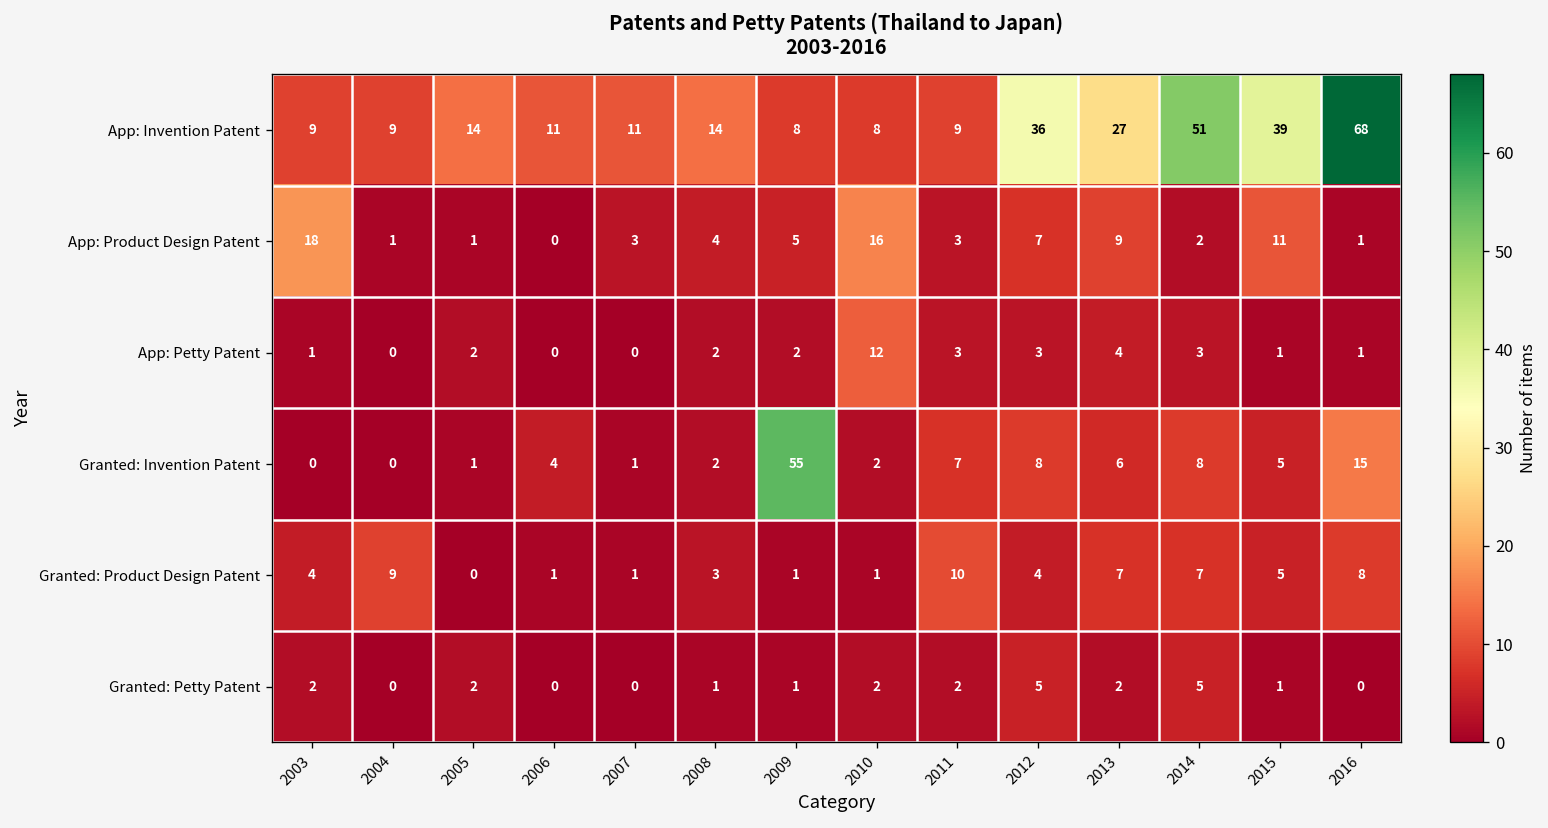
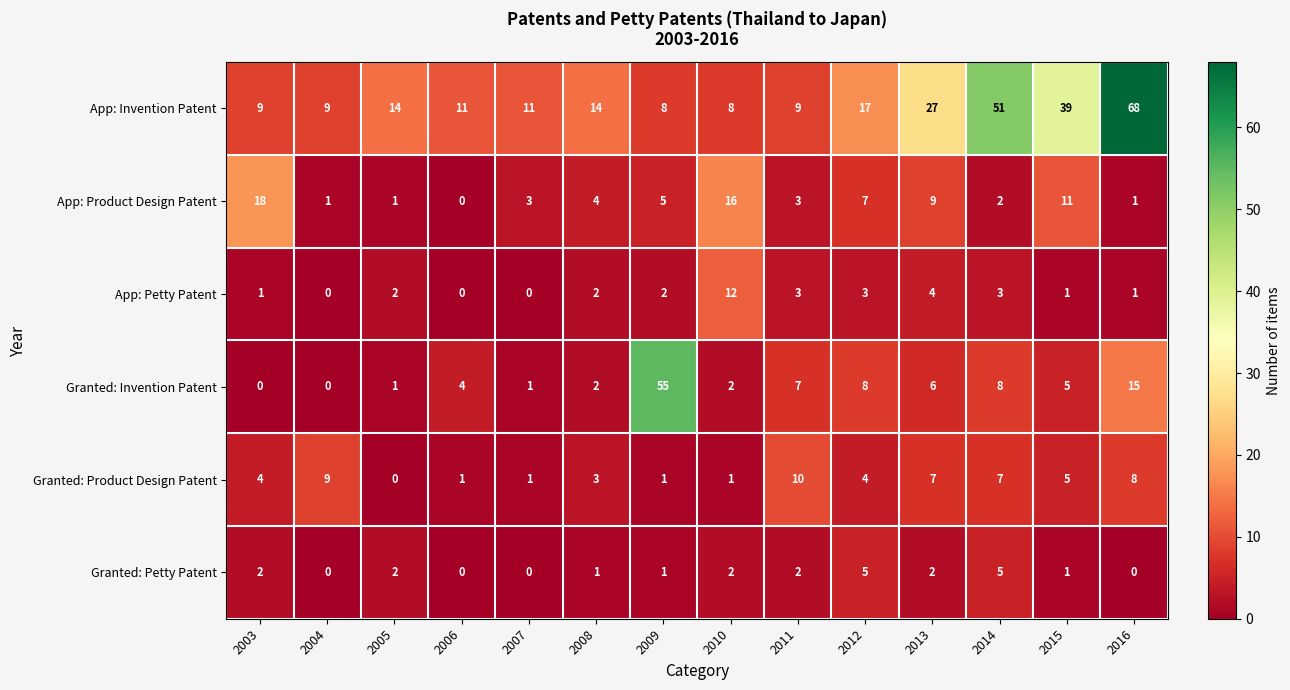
  {
    "App: Invention Patent": {
      "2003": 9,
      "2004": 9,
      "2005": 14,
      "2006": 11,
      "2007": 11,
      "2008": 14,
      "2009": 8,
      "2010": 8,
      "2011": 9,
-     "2012": 36,
+     "2012": 17,
      "2013": 27,
      "2014": 51,
      "2015": 39,
      "2016": 68
    },
    "App: Product Design Patent": {
      "2003": 18,
      "2004": 1,
      "2005": 1,
      "2006": 0,
      "2007": 3,
      "2008": 4,
      "2009": 5,
      "2010": 16,
      "2011": 3,
      "2012": 7,
      "2013": 9,
      "2014": 2,
      "2015": 11,
      "2016": 1
    },
    "App: Petty Patent": {
      "2003": 1,
      "2004": 0,
      "2005": 2,
      "2006": 0,
      "2007": 0,
      "2008": 2,
      "2009": 2,
      "2010": 12,
      "2011": 3,
      "2012": 3,
      "2013": 4,
      "2014": 3,
      "2015": 1,
      "2016": 1
    },
    "Granted: Invention Patent": {
      "2003": 0,
      "2004": 0,
      "2005": 1,
      "2006": 4,
      "2007": 1,
      "2008": 2,
      "2009": 55,
      "2010": 2,
      "2011": 7,
      "2012": 8,
      "2013": 6,
      "2014": 8,
      "2015": 5,
      "2016": 15
    },
    "Granted: Product Design Patent": {
      "2003": 4,
      "2004": 9,
      "2005": 0,
      "2006": 1,
      "2007": 1,
      "2008": 3,
      "2009": 1,
      "2010": 1,
      "2011": 10,
      "2012": 4,
      "2013": 7,
      "2014": 7,
      "2015": 5,
      "2016": 8
    },
    "Granted: Petty Patent": {
      "2003": 2,
      "2004": 0,
      "2005": 2,
      "2006": 0,
      "2007": 0,
      "2008": 1,
      "2009": 1,
      "2010": 2,
      "2011": 2,
      "2012": 5,
      "2013": 2,
      "2014": 5,
      "2015": 1,
      "2016": 0
    }
  }
